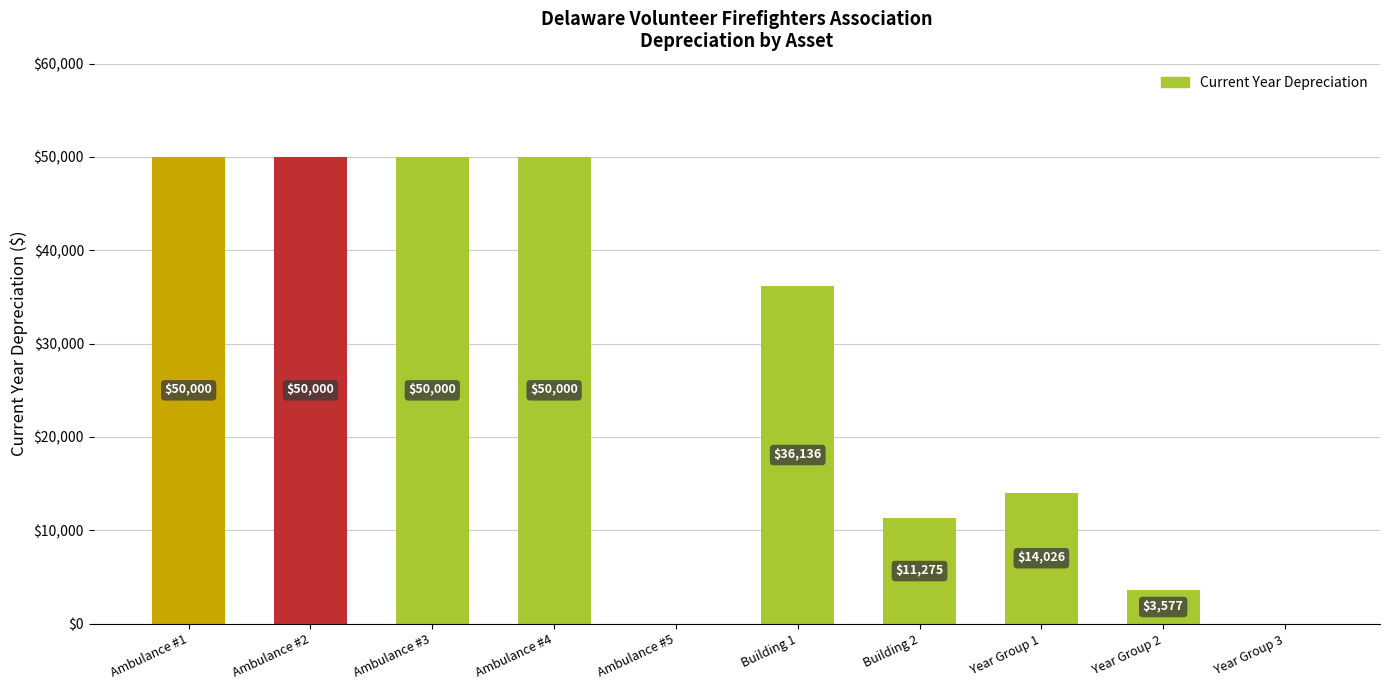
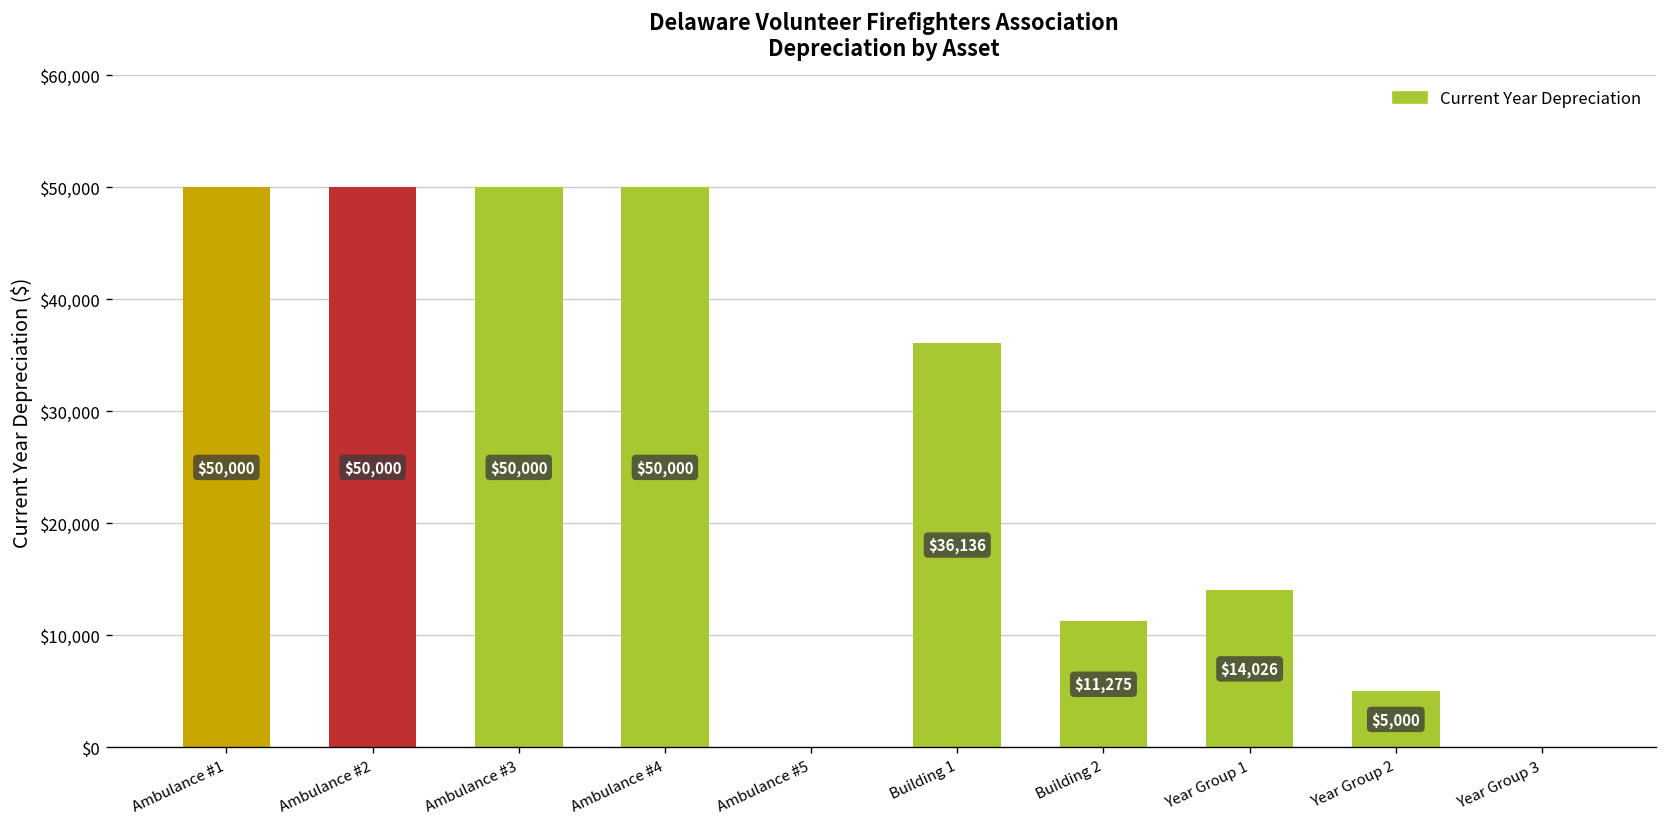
  {
-   "Year Group 2": "$3,577"
+   "Year Group 2": "$5,000"
  }
